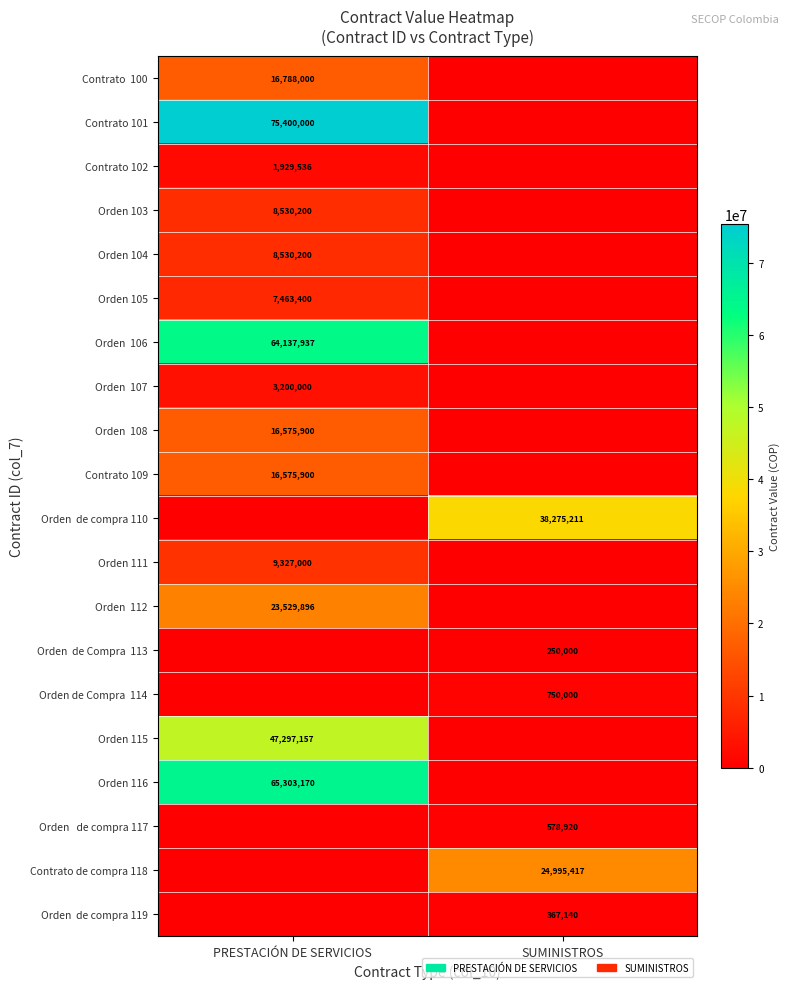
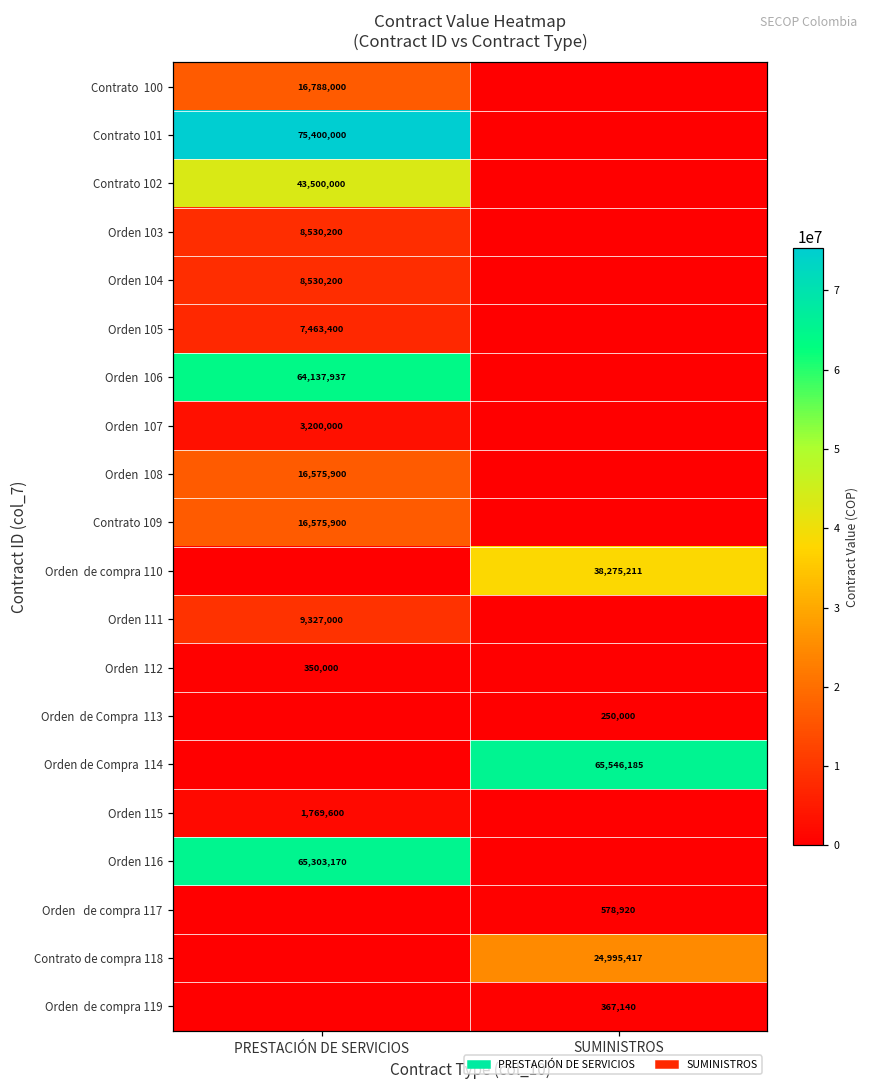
  {
    "Contrato 100": {
      "PRESTACIÓN DE SERVICIOS": "16,788,000"
    },
    "Contrato 101": {
      "PRESTACIÓN DE SERVICIOS": "75,400,000"
    },
    "Contrato 102": {
-     "PRESTACIÓN DE SERVICIOS": "1,929,536"
+     "PRESTACIÓN DE SERVICIOS": "43,500,000"
    },
    "Orden 103": {
      "PRESTACIÓN DE SERVICIOS": "8,530,200"
    },
    "Orden 104": {
      "PRESTACIÓN DE SERVICIOS": "8,530,200"
    },
    "Orden 105": {
      "PRESTACIÓN DE SERVICIOS": "7,463,400"
    },
    "Orden 106": {
      "PRESTACIÓN DE SERVICIOS": "64,137,937"
    },
    "Orden 107": {
      "PRESTACIÓN DE SERVICIOS": "3,200,000"
    },
    "Orden 108": {
      "PRESTACIÓN DE SERVICIOS": "16,575,900"
    },
    "Contrato 109": {
      "PRESTACIÓN DE SERVICIOS": "16,575,900"
    },
    "Orden de compra 110": {
      "SUMINISTROS": "38,275,211"
    },
    "Orden 111": {
      "PRESTACIÓN DE SERVICIOS": "9,327,000"
    },
    "Orden 112": {
-     "PRESTACIÓN DE SERVICIOS": "23,529,896"
+     "PRESTACIÓN DE SERVICIOS": "350,000"
    },
    "Orden de Compra 113": {
      "SUMINISTROS": "250,000"
    },
    "Orden de Compra 114": {
-     "SUMINISTROS": "750,000"
+     "SUMINISTROS": "65,546,185"
    },
    "Orden 115": {
-     "PRESTACIÓN DE SERVICIOS": "47,297,157"
+     "PRESTACIÓN DE SERVICIOS": "1,769,600"
    },
    "Orden 116": {
      "PRESTACIÓN DE SERVICIOS": "65,303,170"
    },
    "Orden de compra 117": {
      "SUMINISTROS": "578,920"
    },
    "Contrato de compra 118": {
      "SUMINISTROS": "24,995,417"
    },
    "Orden de compra 119": {
      "SUMINISTROS": "367,140"
    }
  }
